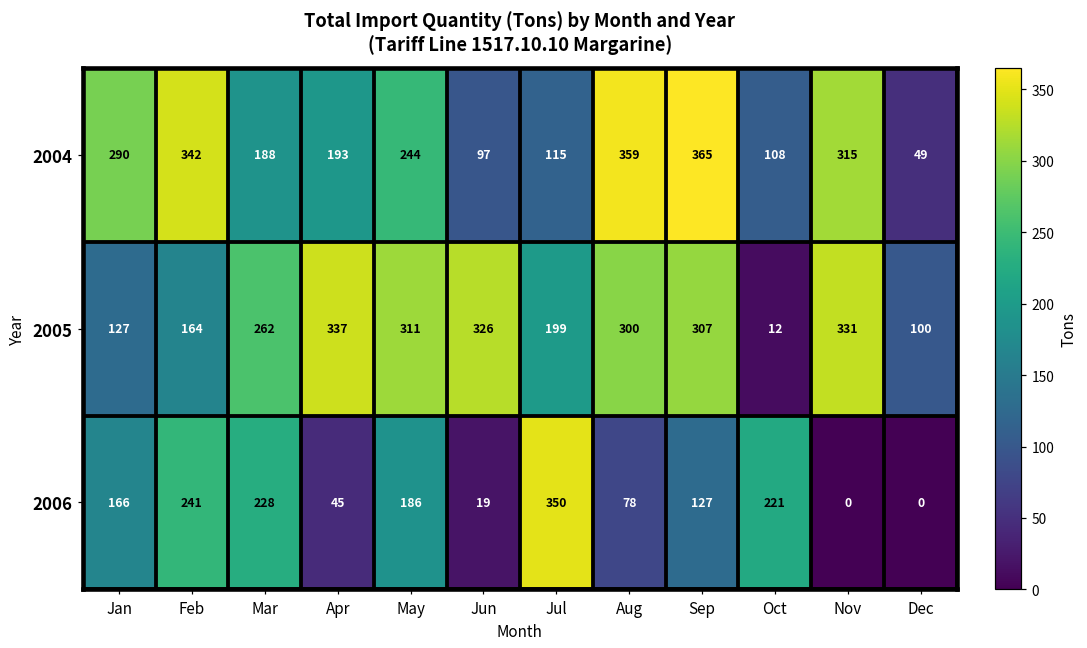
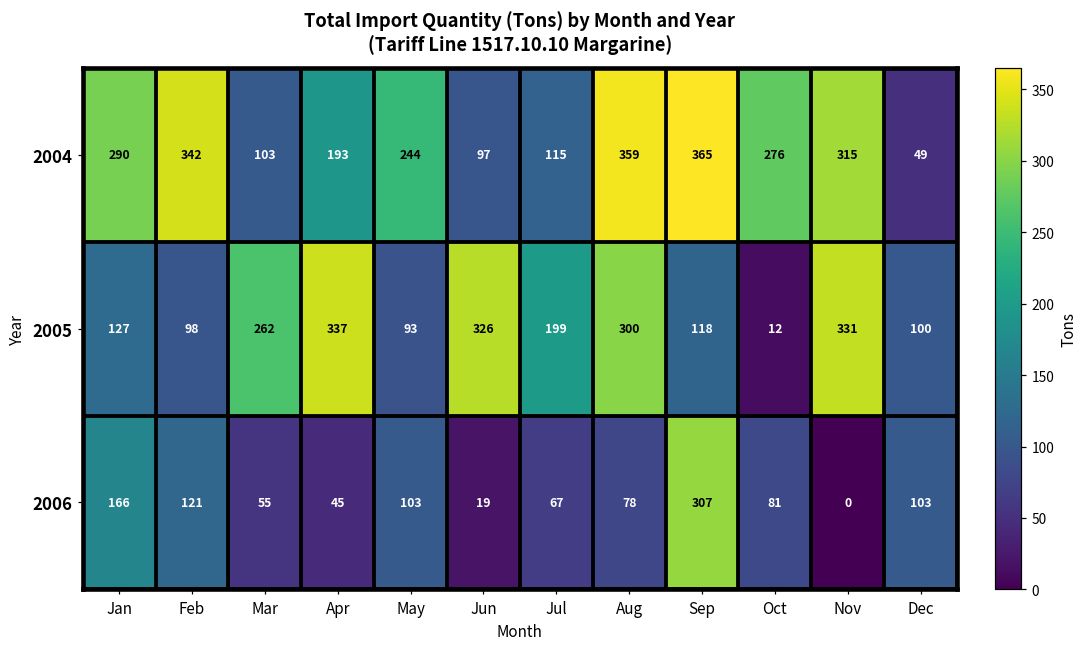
  {
    "2004": {
      "Jan": 290,
      "Feb": 342,
-     "Mar": 188,
+     "Mar": 103,
      "Apr": 193,
      "May": 244,
      "Jun": 97,
      "Jul": 115,
      "Aug": 359,
      "Sep": 365,
-     "Oct": 108,
+     "Oct": 276,
      "Nov": 315,
      "Dec": 49
    },
    "2005": {
      "Jan": 127,
-     "Feb": 164,
+     "Feb": 98,
      "Mar": 262,
      "Apr": 337,
-     "May": 311,
+     "May": 93,
      "Jun": 326,
      "Jul": 199,
      "Aug": 300,
-     "Sep": 307,
+     "Sep": 118,
      "Oct": 12,
      "Nov": 331,
      "Dec": 100
    },
    "2006": {
      "Jan": 166,
-     "Feb": 241,
-     "Mar": 228,
+     "Feb": 121,
+     "Mar": 55,
      "Apr": 45,
-     "May": 186,
+     "May": 103,
      "Jun": 19,
-     "Jul": 350,
+     "Jul": 67,
      "Aug": 78,
-     "Sep": 127,
-     "Oct": 221,
+     "Sep": 307,
+     "Oct": 81,
      "Nov": 0,
-     "Dec": 0
+     "Dec": 103
    }
  }
